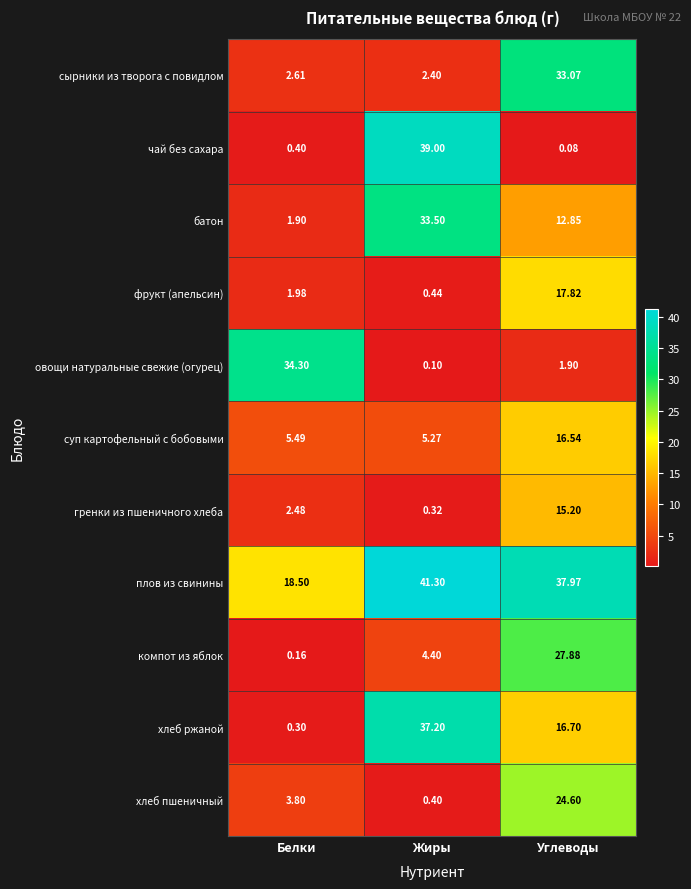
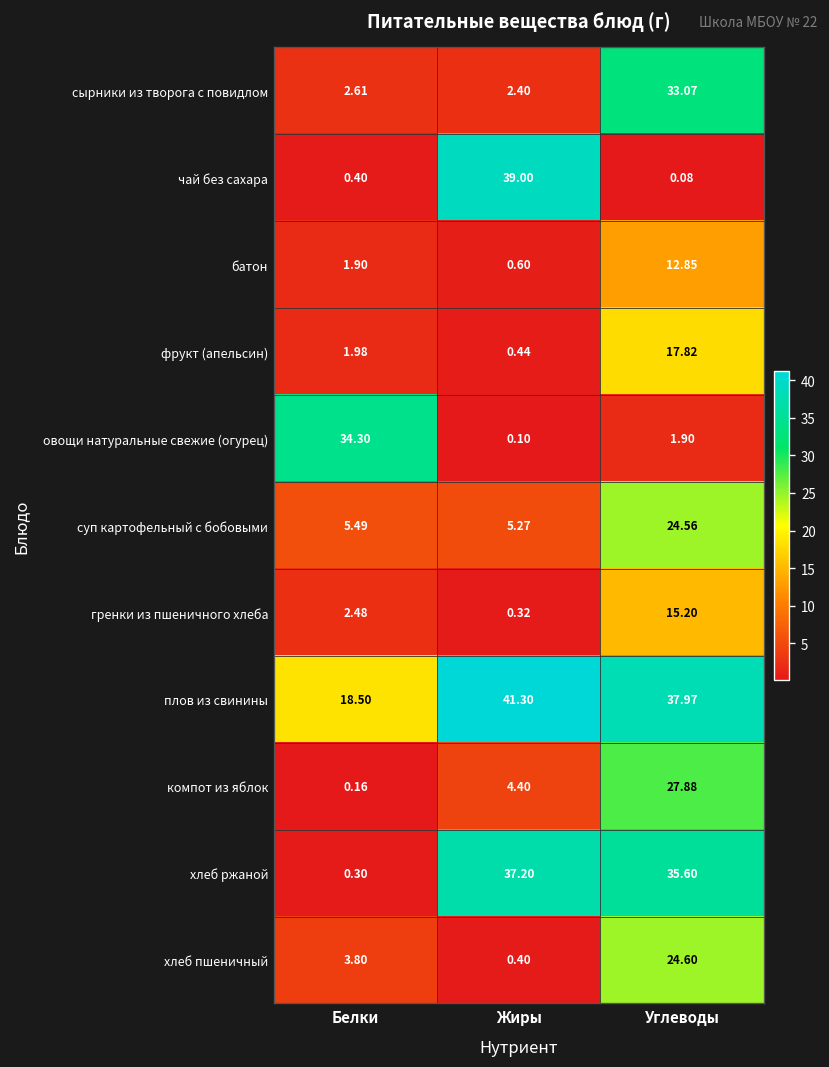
  {
    "сырники из творога с повидлом": {
      "Белки": 2.61,
      "Жиры": 2.40,
      "Углеводы": 33.07
    },
    "чай без сахара": {
      "Белки": 0.40,
      "Жиры": 39.00,
      "Углеводы": 0.08
    },
    "батон": {
      "Белки": 1.90,
-     "Жиры": 33.50,
+     "Жиры": 0.60,
      "Углеводы": 12.85
    },
    "фрукт (апельсин)": {
      "Белки": 1.98,
      "Жиры": 0.44,
      "Углеводы": 17.82
    },
    "овощи натуральные свежие (огурец)": {
      "Белки": 34.30,
      "Жиры": 0.10,
      "Углеводы": 1.90
    },
    "суп картофельный с бобовыми": {
      "Белки": 5.49,
      "Жиры": 5.27,
-     "Углеводы": 16.54
+     "Углеводы": 24.56
    },
    "гренки из пшеничного хлеба": {
      "Белки": 2.48,
      "Жиры": 0.32,
      "Углеводы": 15.20
    },
    "плов из свинины": {
      "Белки": 18.50,
      "Жиры": 41.30,
      "Углеводы": 37.97
    },
    "компот из яблок": {
      "Белки": 0.16,
      "Жиры": 4.40,
      "Углеводы": 27.88
    },
    "хлеб ржаной": {
      "Белки": 0.30,
      "Жиры": 37.20,
-     "Углеводы": 16.70
+     "Углеводы": 35.60
    },
    "хлеб пшеничный": {
      "Белки": 3.80,
      "Жиры": 0.40,
      "Углеводы": 24.60
    }
  }
